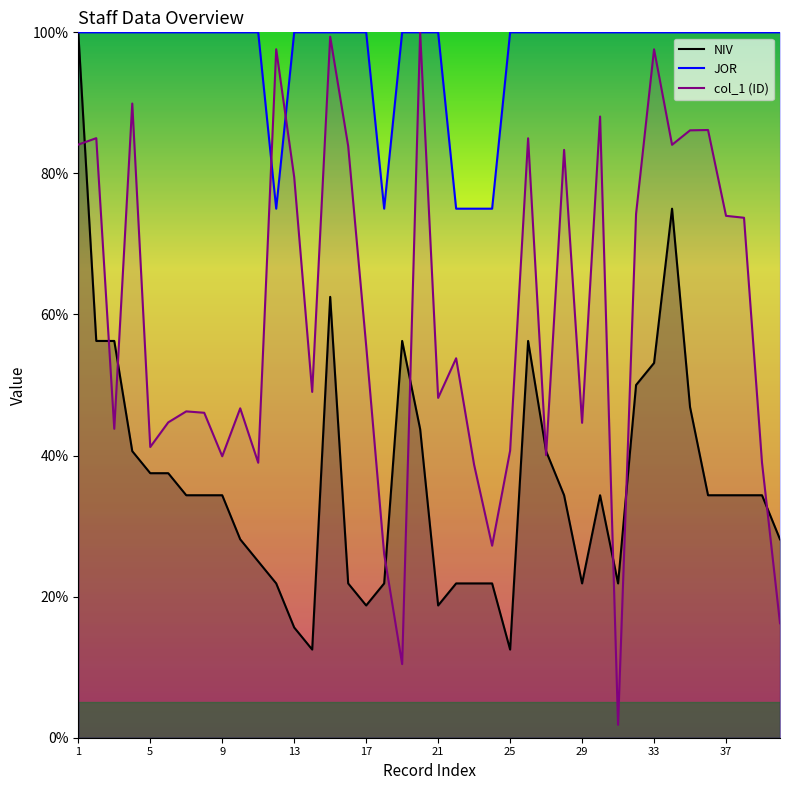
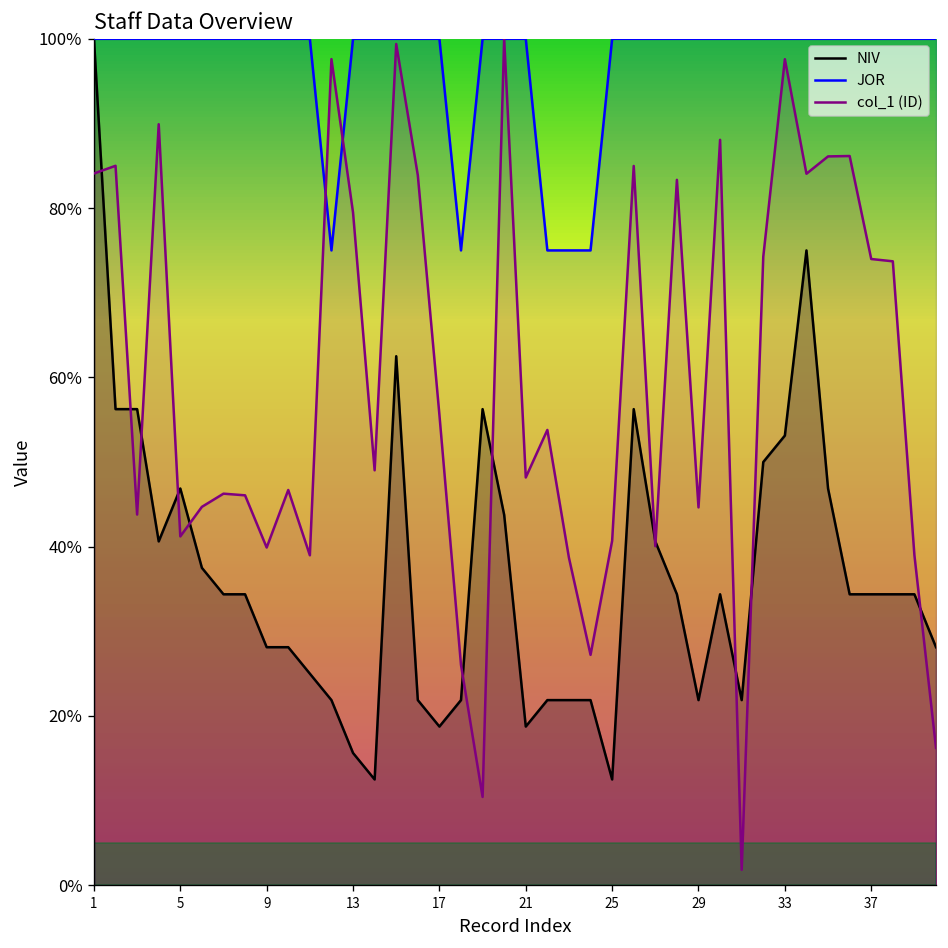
  {
    "NIV": {
-     "5": "38%",
-     "9": "34%",
+     "5": "47%",
+     "9": "28%",
      "13": "16%",
      "17": "19%",
      "21": "19%",
      "25": "13%",
      "29": "22%",
      "33": "53%",
      "37": "34%"
    }
  }
